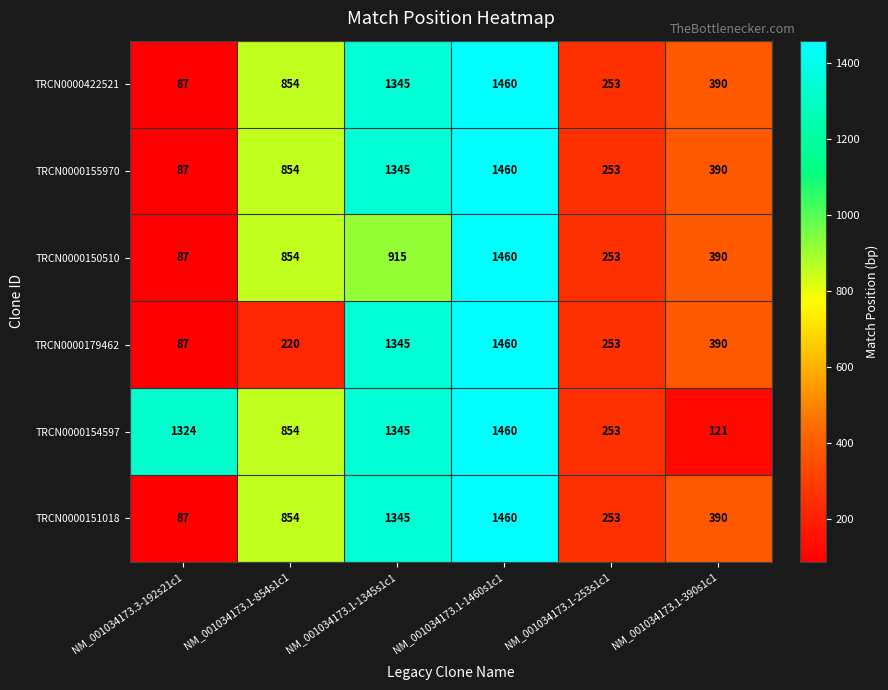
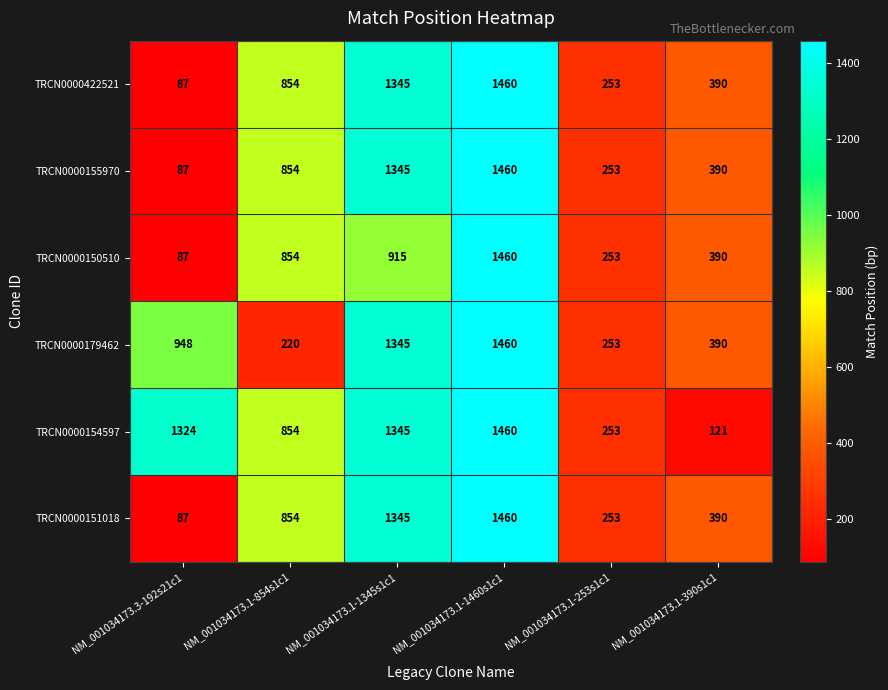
  {
    "TRCN0000422521": {
      "NM_001034173.3-192s21c1": 87,
      "NM_001034173.1-854s1c1": 854,
      "NM_001034173.1-1345s1c1": 1345,
      "NM_001034173.1-1460s1c1": 1460,
      "NM_001034173.1-253s1c1": 253,
      "NM_001034173.1-390s1c1": 390
    },
    "TRCN0000155970": {
      "NM_001034173.3-192s21c1": 87,
      "NM_001034173.1-854s1c1": 854,
      "NM_001034173.1-1345s1c1": 1345,
      "NM_001034173.1-1460s1c1": 1460,
      "NM_001034173.1-253s1c1": 253,
      "NM_001034173.1-390s1c1": 390
    },
    "TRCN0000150510": {
      "NM_001034173.3-192s21c1": 87,
      "NM_001034173.1-854s1c1": 854,
      "NM_001034173.1-1345s1c1": 915,
      "NM_001034173.1-1460s1c1": 1460,
      "NM_001034173.1-253s1c1": 253,
      "NM_001034173.1-390s1c1": 390
    },
    "TRCN0000179462": {
-     "NM_001034173.3-192s21c1": 87,
+     "NM_001034173.3-192s21c1": 948,
      "NM_001034173.1-854s1c1": 220,
      "NM_001034173.1-1345s1c1": 1345,
      "NM_001034173.1-1460s1c1": 1460,
      "NM_001034173.1-253s1c1": 253,
      "NM_001034173.1-390s1c1": 390
    },
    "TRCN0000154597": {
      "NM_001034173.3-192s21c1": 1324,
      "NM_001034173.1-854s1c1": 854,
      "NM_001034173.1-1345s1c1": 1345,
      "NM_001034173.1-1460s1c1": 1460,
      "NM_001034173.1-253s1c1": 253,
      "NM_001034173.1-390s1c1": 121
    },
    "TRCN0000151018": {
      "NM_001034173.3-192s21c1": 87,
      "NM_001034173.1-854s1c1": 854,
      "NM_001034173.1-1345s1c1": 1345,
      "NM_001034173.1-1460s1c1": 1460,
      "NM_001034173.1-253s1c1": 253,
      "NM_001034173.1-390s1c1": 390
    }
  }
